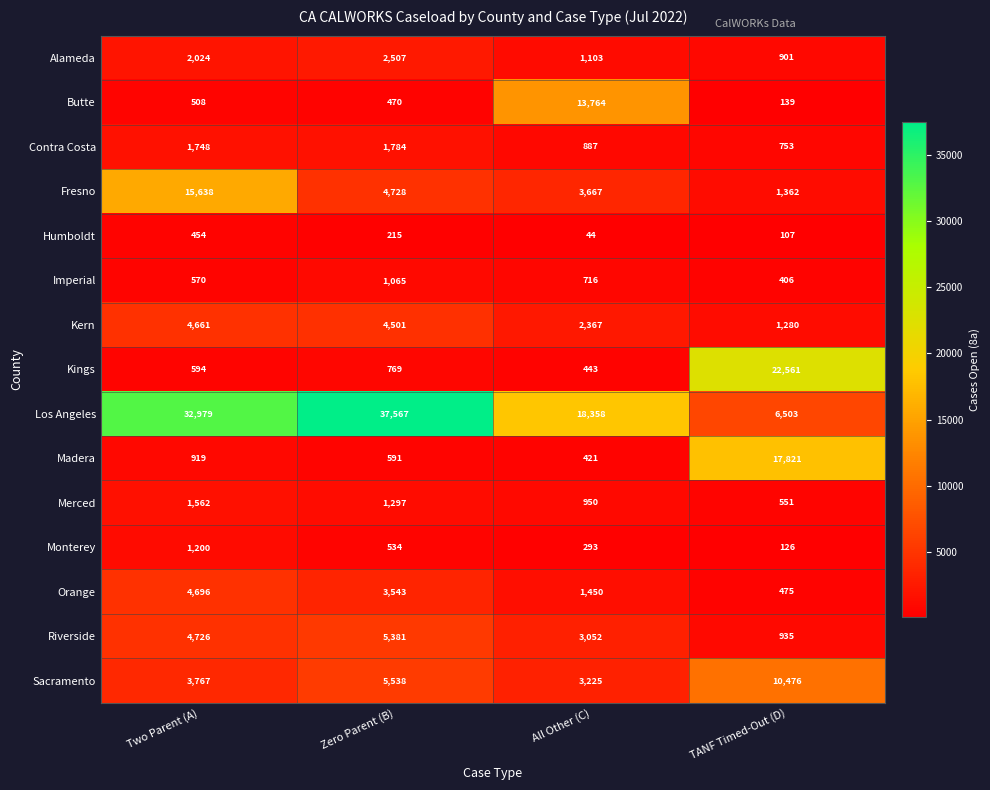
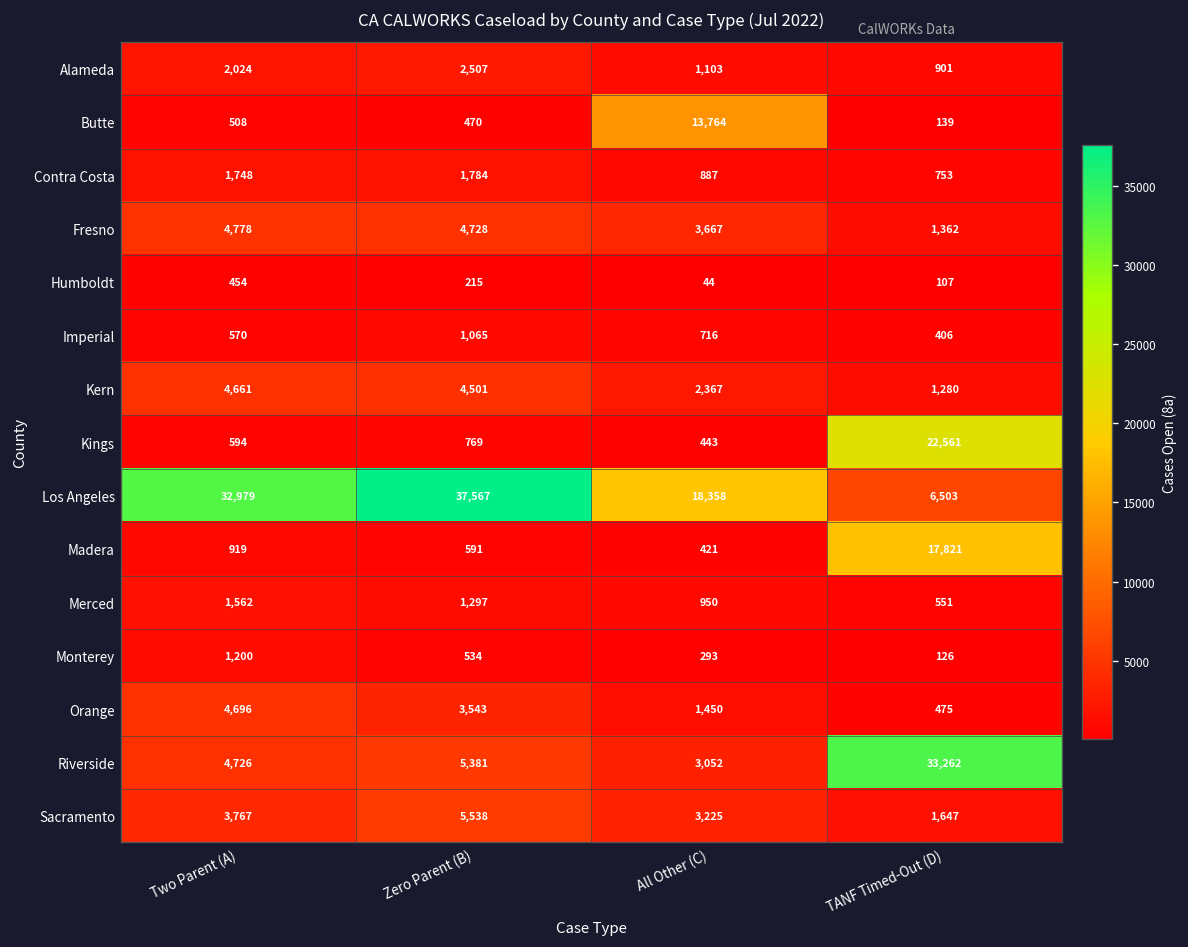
  {
    "Alameda": {
      "Two Parent (A)": "2,024",
      "Zero Parent (B)": "2,507",
      "All Other (C)": "1,103",
      "TANF Timed-Out (D)": "901"
    },
    "Butte": {
      "Two Parent (A)": "508",
      "Zero Parent (B)": "470",
      "All Other (C)": "13,764",
      "TANF Timed-Out (D)": "139"
    },
    "Contra Costa": {
      "Two Parent (A)": "1,748",
      "Zero Parent (B)": "1,784",
      "All Other (C)": "887",
      "TANF Timed-Out (D)": "753"
    },
    "Fresno": {
-     "Two Parent (A)": "15,638",
+     "Two Parent (A)": "4,778",
      "Zero Parent (B)": "4,728",
      "All Other (C)": "3,667",
      "TANF Timed-Out (D)": "1,362"
    },
    "Humboldt": {
      "Two Parent (A)": "454",
      "Zero Parent (B)": "215",
      "All Other (C)": "44",
      "TANF Timed-Out (D)": "107"
    },
    "Imperial": {
      "Two Parent (A)": "570",
      "Zero Parent (B)": "1,065",
      "All Other (C)": "716",
      "TANF Timed-Out (D)": "406"
    },
    "Kern": {
      "Two Parent (A)": "4,661",
      "Zero Parent (B)": "4,501",
      "All Other (C)": "2,367",
      "TANF Timed-Out (D)": "1,280"
    },
    "Kings": {
      "Two Parent (A)": "594",
      "Zero Parent (B)": "769",
      "All Other (C)": "443",
      "TANF Timed-Out (D)": "22,561"
    },
    "Los Angeles": {
      "Two Parent (A)": "32,979",
      "Zero Parent (B)": "37,567",
      "All Other (C)": "18,358",
      "TANF Timed-Out (D)": "6,503"
    },
    "Madera": {
      "Two Parent (A)": "919",
      "Zero Parent (B)": "591",
      "All Other (C)": "421",
      "TANF Timed-Out (D)": "17,821"
    },
    "Merced": {
      "Two Parent (A)": "1,562",
      "Zero Parent (B)": "1,297",
      "All Other (C)": "950",
      "TANF Timed-Out (D)": "551"
    },
    "Monterey": {
      "Two Parent (A)": "1,200",
      "Zero Parent (B)": "534",
      "All Other (C)": "293",
      "TANF Timed-Out (D)": "126"
    },
    "Orange": {
      "Two Parent (A)": "4,696",
      "Zero Parent (B)": "3,543",
      "All Other (C)": "1,450",
      "TANF Timed-Out (D)": "475"
    },
    "Riverside": {
      "Two Parent (A)": "4,726",
      "Zero Parent (B)": "5,381",
      "All Other (C)": "3,052",
-     "TANF Timed-Out (D)": "935"
+     "TANF Timed-Out (D)": "33,262"
    },
    "Sacramento": {
      "Two Parent (A)": "3,767",
      "Zero Parent (B)": "5,538",
      "All Other (C)": "3,225",
-     "TANF Timed-Out (D)": "10,476"
+     "TANF Timed-Out (D)": "1,647"
    }
  }
